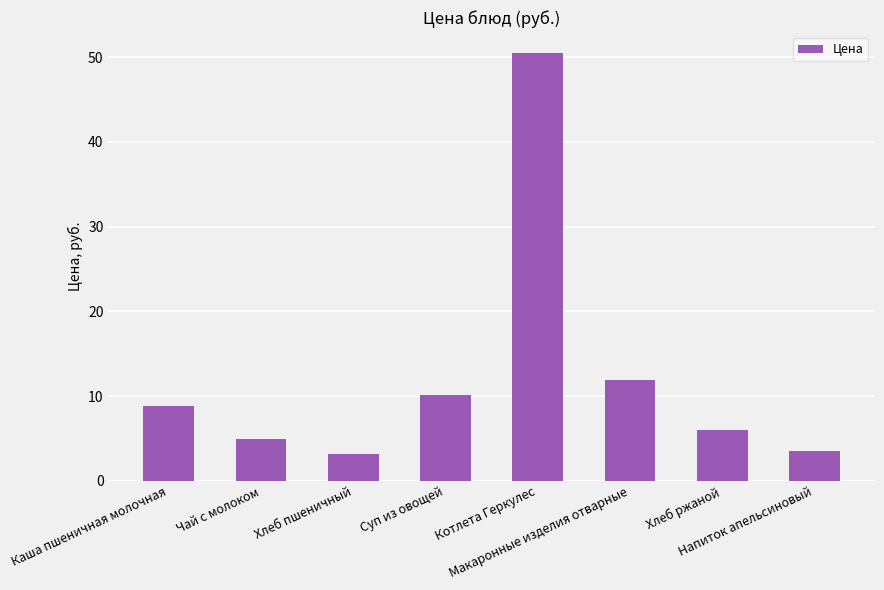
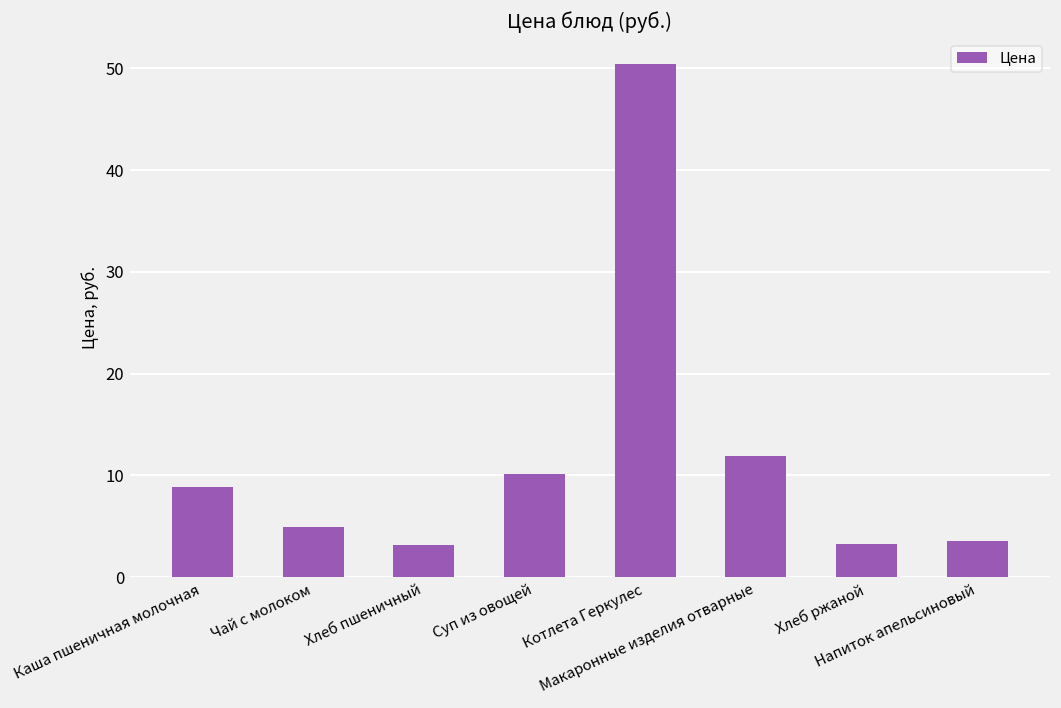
  {
    "Каша пшеничная молочная": 9,
    "Чай с молоком": 5,
    "Хлеб пшеничный": 3,
    "Суп из овощей": 10,
    "Котлета Геркулес": 50,
    "Макаронные изделия отварные": 12,
-   "Хлеб ржаной": 6,
+   "Хлеб ржаной": 3,
    "Напиток апельсиновый": 4
  }
